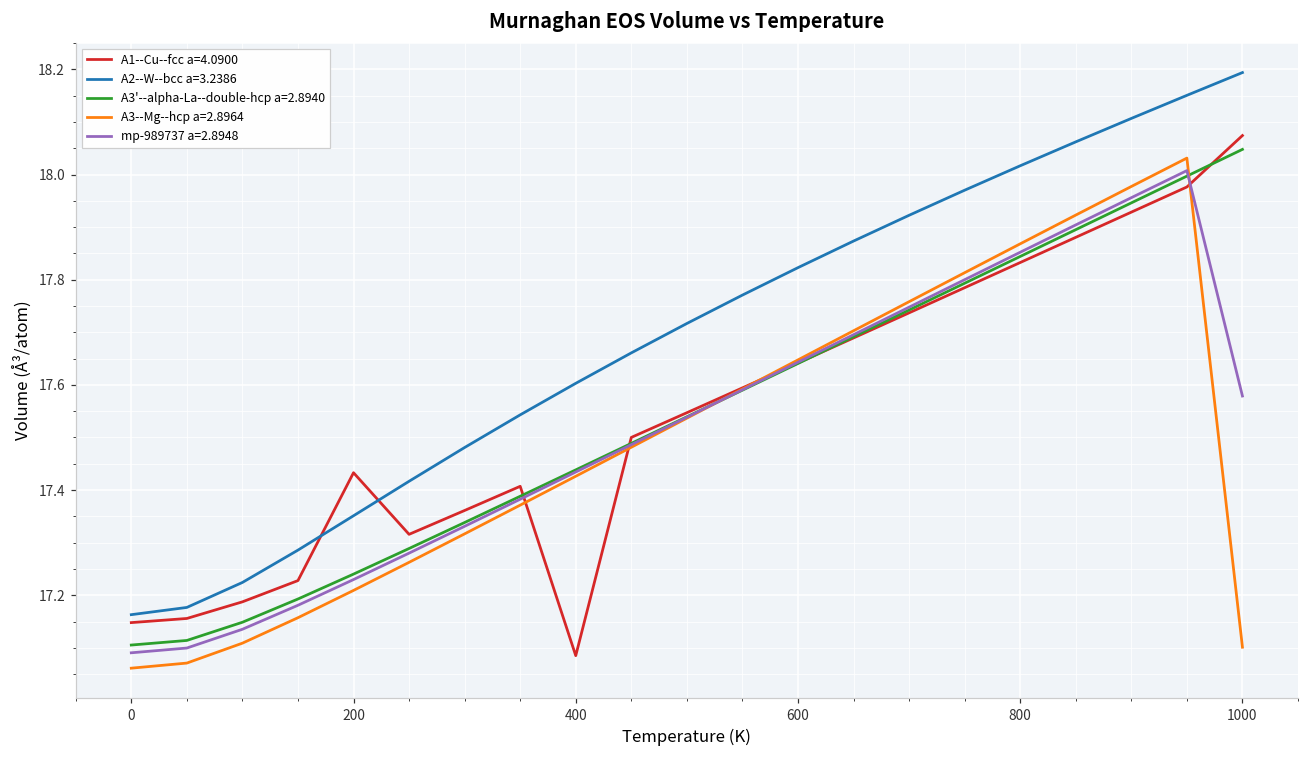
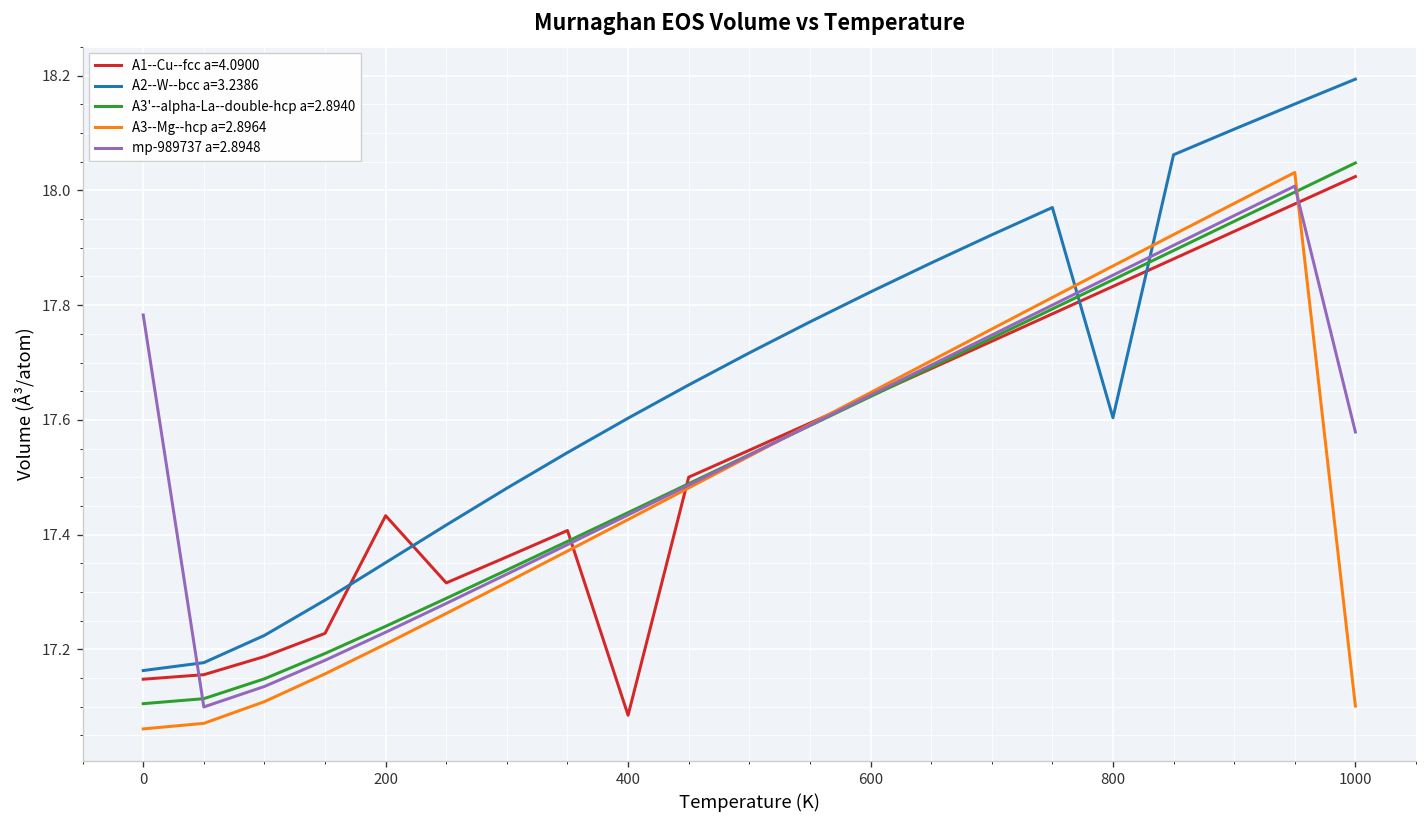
  {
    "A1--Cu--fcc a=4.0900": {
      "0": 17.15,
      "200": 17.43,
      "400": 17.09,
      "800": 17.83,
-     "1000": 18.07
+     "1000": 18.02
    },
    "A2--W--bcc a=3.2386": {
      "0": 17.16,
      "200": 17.35,
      "400": 17.60,
      "600": 17.82,
-     "800": 18.02,
+     "800": 17.60,
      "1000": 18.19
    },
    "A3'--alpha-La--double-hcp a=2.8940": {
      "0": 17.11,
      "200": 17.24,
      "800": 17.84,
      "1000": 18.05
    },
    "A3--Mg--hcp a=2.8964": {
      "0": 17.06,
      "200": 17.21,
      "400": 17.43,
      "800": 17.87,
      "1000": 17.10
    },
    "mp-989737 a=2.8948": {
-     "0": 17.09,
+     "0": 17.78,
      "200": 17.23,
      "800": 17.85,
      "1000": 17.58
    }
  }
